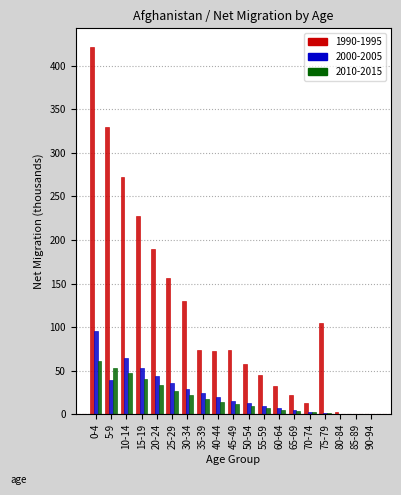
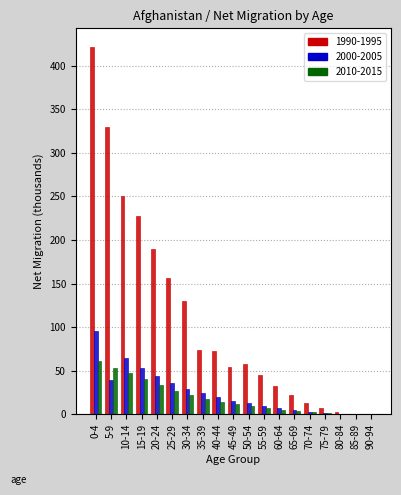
  {
    "1990-1995": {
      "0-4": 420,
      "5-9": 330,
-     "10-14": 270,
+     "10-14": 250,
      "15-19": 230,
      "20-24": 190,
      "25-29": 160,
      "30-34": 130,
      "35-39": 70,
      "40-44": 70,
-     "45-49": 70,
+     "45-49": 50,
      "50-54": 60,
      "55-59": 40,
      "60-64": 30,
      "65-69": 20,
      "70-74": 10,
-     "75-79": 100
+     "75-79": 10
    },
    "2000-2005": {
      "0-4": 100,
      "5-9": 40,
      "10-14": 60,
      "15-19": 50,
      "20-24": 40,
      "25-29": 40,
      "30-34": 30,
      "35-39": 20,
      "40-44": 20,
      "45-49": 20,
      "50-54": 10,
      "55-59": 10,
      "60-64": 10,
      "65-69": 0,
      "70-74": 0
    },
    "2010-2015": {
      "0-4": 60,
      "5-9": 50,
      "10-14": 50,
      "15-19": 40,
      "20-24": 30,
      "25-29": 30,
      "30-34": 20,
      "35-39": 20,
      "40-44": 10,
      "45-49": 10,
      "50-54": 10,
      "55-59": 10,
      "60-64": 10,
      "65-69": 0
    }
  }
